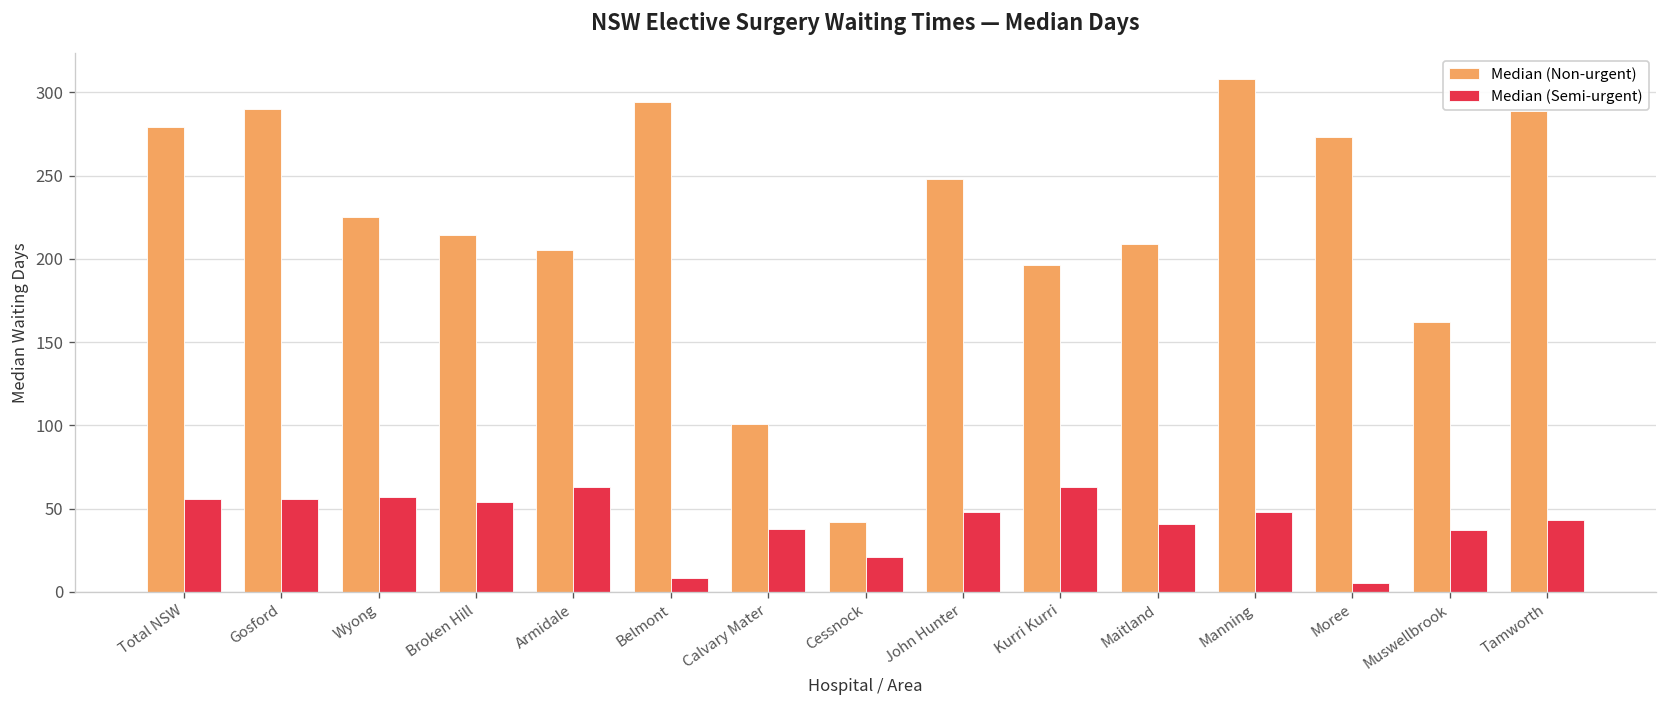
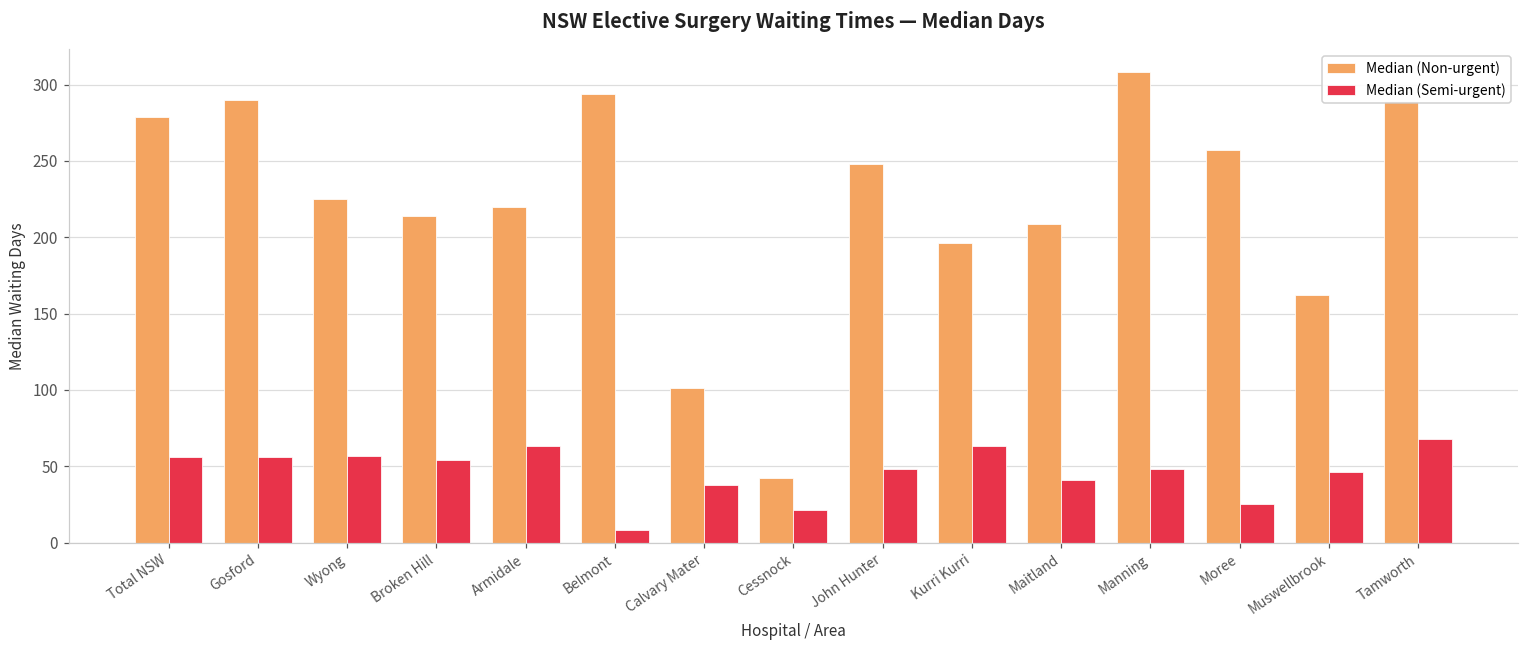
  {
    "Median (Non-urgent)": {
      "Total NSW": 279,
      "Gosford": 290,
      "Wyong": 225,
      "Broken Hill": 214,
-     "Armidale": 205,
+     "Armidale": 220,
      "Belmont": 294,
      "Calvary Mater": 101,
      "Cessnock": 42,
      "John Hunter": 248,
      "Kurri Kurri": 196,
      "Maitland": 209,
      "Manning": 308,
-     "Moree": 273,
+     "Moree": 257,
      "Muswellbrook": 162
    },
    "Median (Semi-urgent)": {
      "Total NSW": 56,
      "Gosford": 56,
      "Wyong": 57,
      "Broken Hill": 54,
      "Armidale": 63,
      "Belmont": 8,
      "Calvary Mater": 38,
      "Cessnock": 21,
      "John Hunter": 48,
      "Kurri Kurri": 63,
      "Maitland": 41,
      "Manning": 48,
-     "Moree": 5,
-     "Muswellbrook": 37,
-     "Tamworth": 43
+     "Moree": 25,
+     "Muswellbrook": 46,
+     "Tamworth": 68
    }
  }
